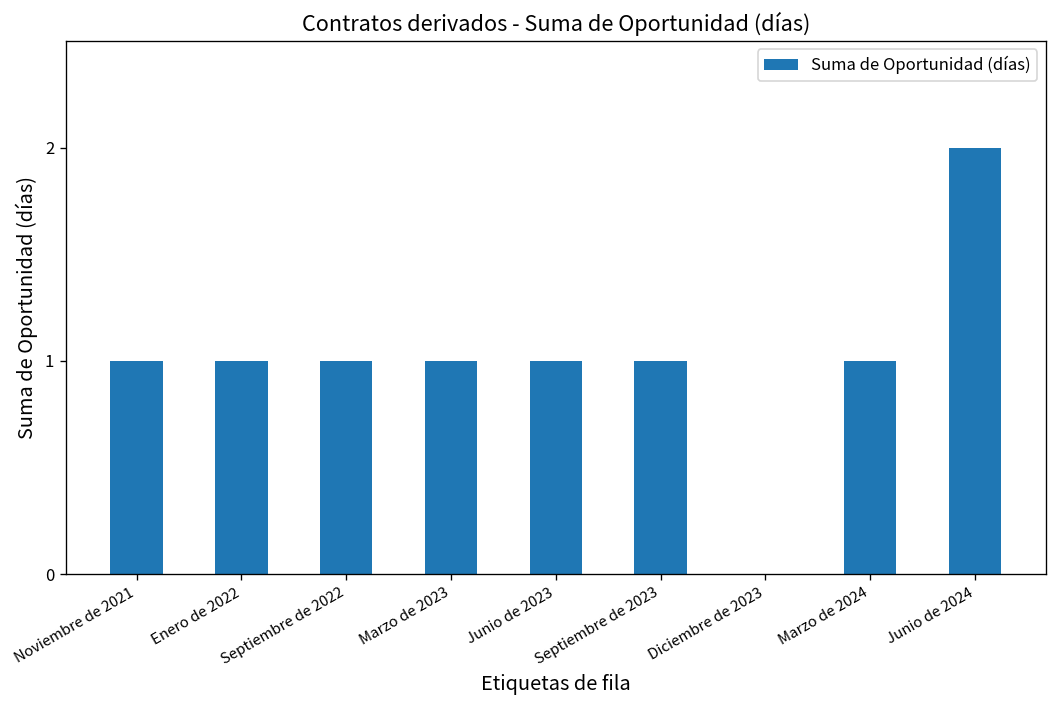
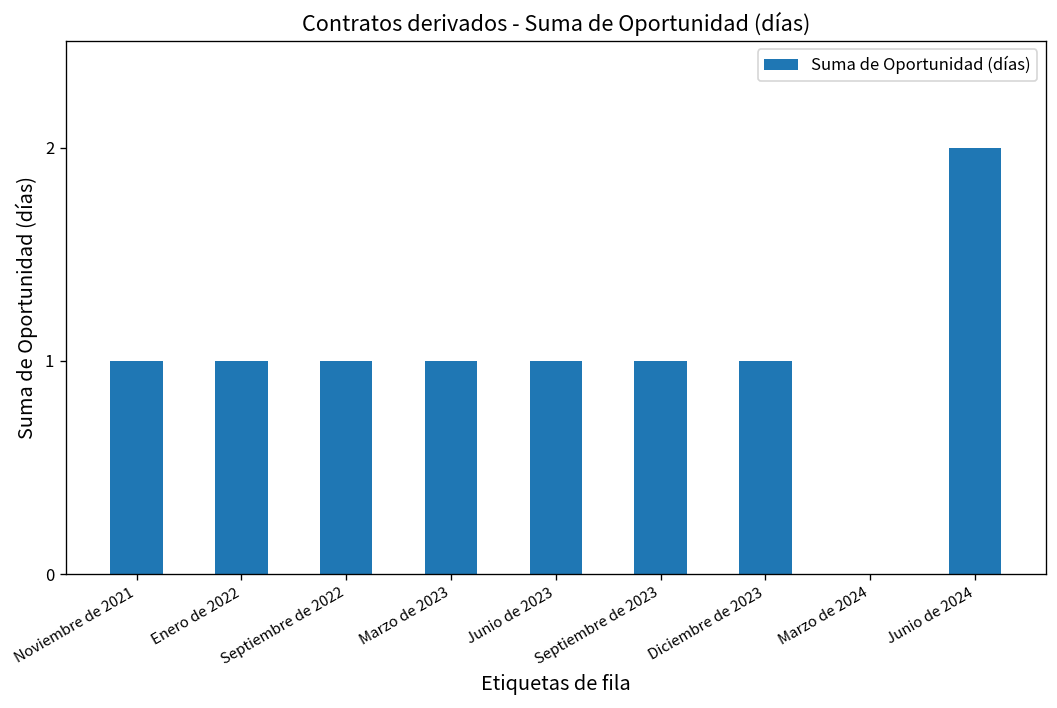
  {
    "Noviembre de 2021": 1,
    "Enero de 2022": 1,
    "Septiembre de 2022": 1,
    "Marzo de 2023": 1,
    "Junio de 2023": 1,
    "Septiembre de 2023": 1,
-   "Diciembre de 2023": 0,
-   "Marzo de 2024": 1,
+   "Diciembre de 2023": 1,
+   "Marzo de 2024": 0,
    "Junio de 2024": 2
  }
